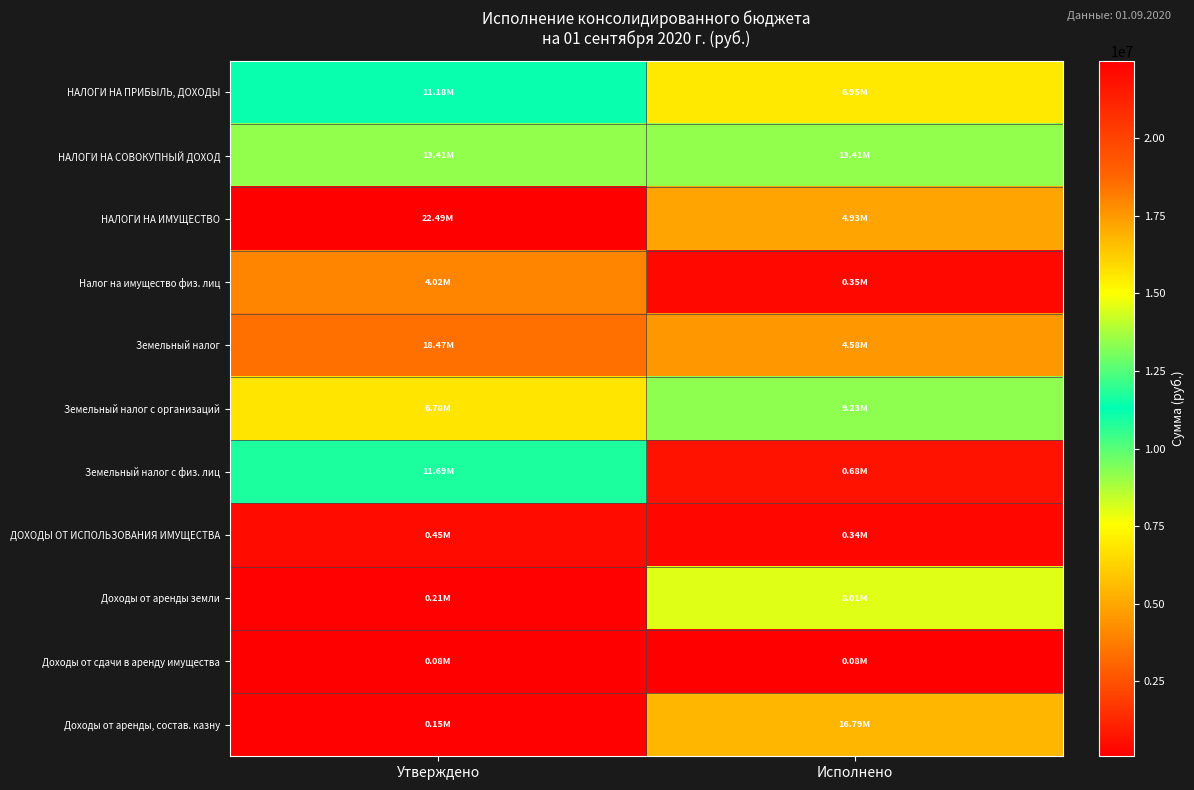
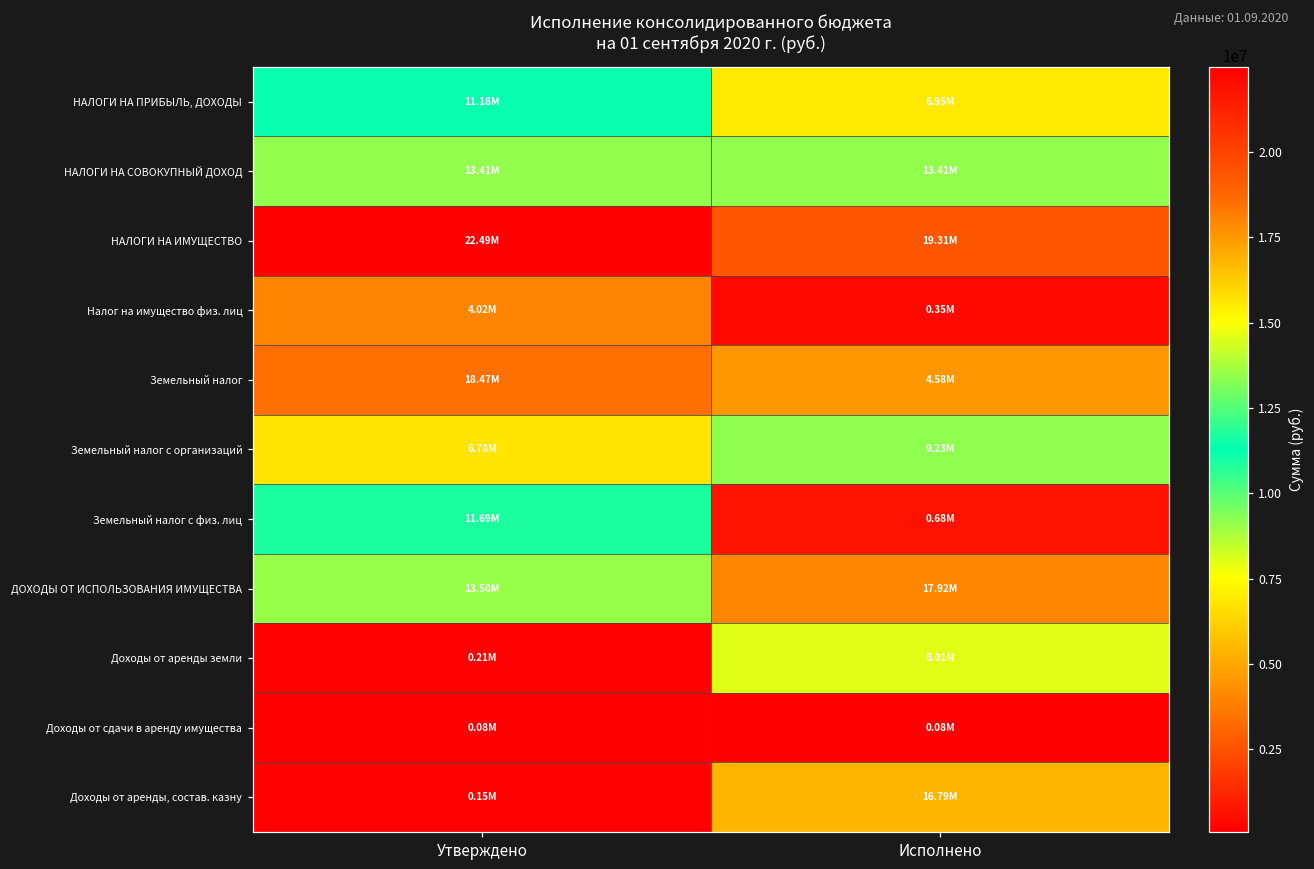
  {
    "НАЛОГИ НА ПРИБЫЛЬ, ДОХОДЫ": {
      "Утверждено": "11.18M",
      "Исполнено": "6.95M"
    },
    "НАЛОГИ НА СОВОКУПНЫЙ ДОХОД": {
      "Утверждено": "13.41M",
      "Исполнено": "13.41M"
    },
    "НАЛОГИ НА ИМУЩЕСТВО": {
      "Утверждено": "22.49M",
-     "Исполнено": "4.93M"
+     "Исполнено": "19.31M"
    },
    "Налог на имущество физ. лиц": {
      "Утверждено": "4.02M",
      "Исполнено": "0.35M"
    },
    "Земельный налог": {
      "Утверждено": "18.47M",
      "Исполнено": "4.58M"
    },
    "Земельный налог с организаций": {
      "Утверждено": "6.78M",
      "Исполнено": "9.23M"
    },
    "Земельный налог с физ. лиц": {
      "Утверждено": "11.69M",
      "Исполнено": "0.68M"
    },
    "ДОХОДЫ ОТ ИСПОЛЬЗОВАНИЯ ИМУЩЕСТВА": {
-     "Утверждено": "0.45M",
-     "Исполнено": "0.34M"
+     "Утверждено": "13.50M",
+     "Исполнено": "17.92M"
    },
    "Доходы от аренды земли": {
      "Утверждено": "0.21M",
      "Исполнено": "8.01M"
    },
    "Доходы от сдачи в аренду имущества": {
      "Утверждено": "0.08M",
      "Исполнено": "0.08M"
    },
    "Доходы от аренды, состав. казну": {
      "Утверждено": "0.15M",
      "Исполнено": "16.79M"
    }
  }
